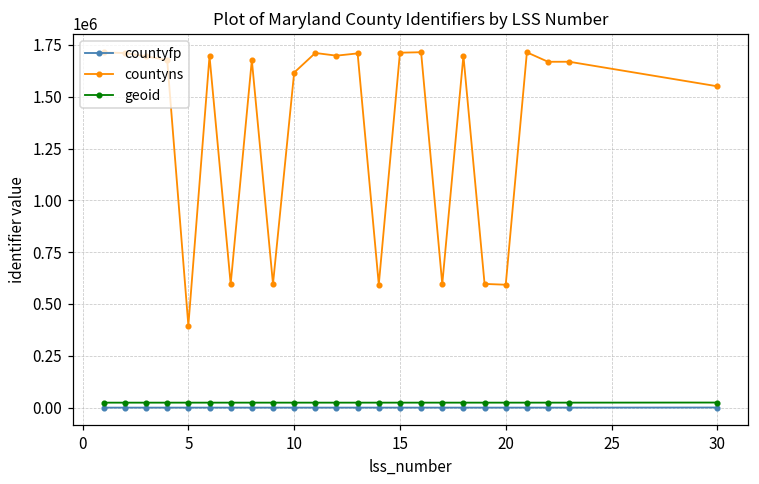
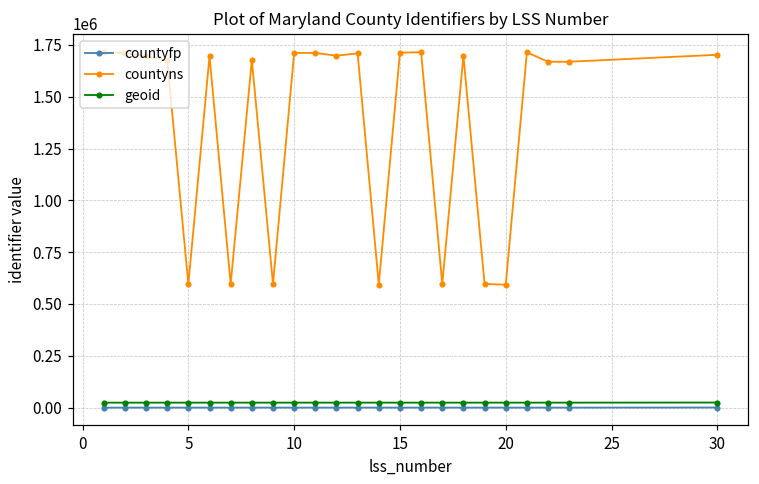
  {
    "countyfp": {
      "5": 0,
      "10": 0,
      "15": 0,
      "20": 0,
      "30": 0
    },
    "countyns": {
-     "5": 400000,
-     "10": 1620000,
+     "5": 600000,
+     "10": 1710000,
      "15": 1710000,
      "20": 590000,
-     "30": 1550000
+     "30": 1700000
    },
    "geoid": {
      "5": 20000,
      "10": 20000,
      "15": 20000,
      "20": 20000,
      "30": 20000
    }
  }
